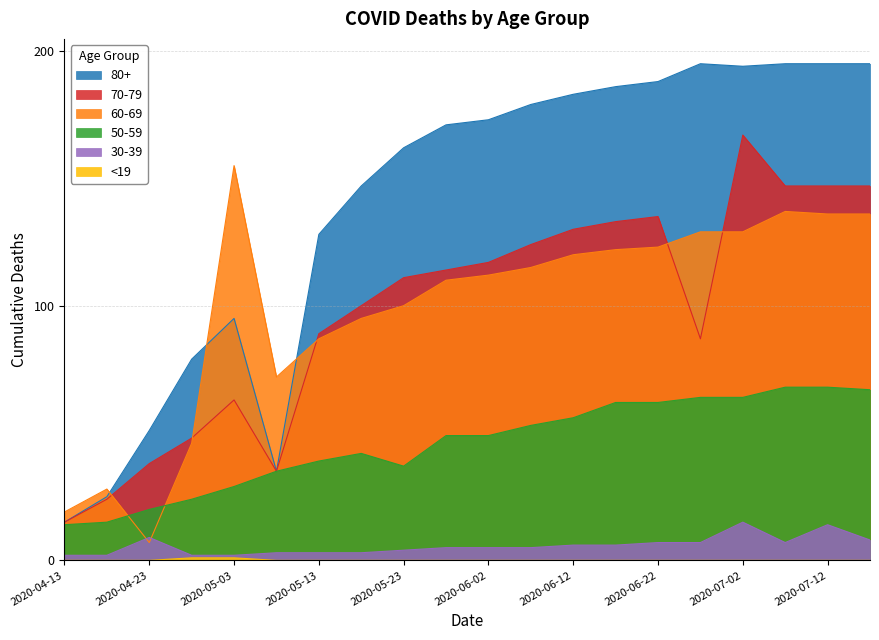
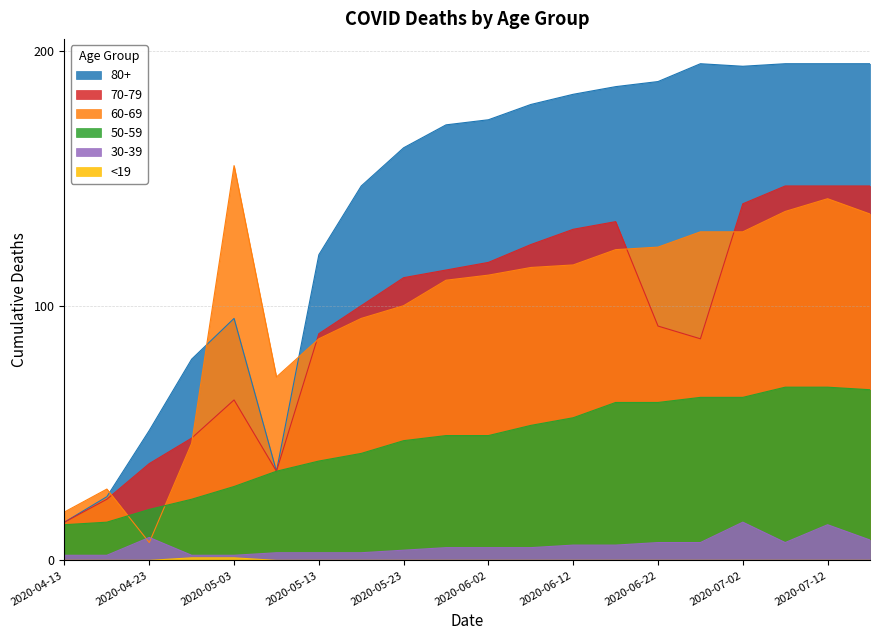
  {
    "80+": {
      "2020-04-23": 51,
      "2020-05-03": 95,
-     "2020-05-13": 128,
+     "2020-05-13": 120,
      "2020-05-23": 162,
      "2020-06-02": 173,
      "2020-06-12": 183,
      "2020-06-22": 188,
      "2020-07-02": 194,
      "2020-07-12": 195
    },
    "70-79": {
      "2020-04-23": 38,
      "2020-05-03": 63,
      "2020-05-13": 89,
      "2020-05-23": 111,
      "2020-06-02": 117,
      "2020-06-12": 130,
-     "2020-06-22": 135,
-     "2020-07-02": 167,
+     "2020-06-22": 92,
+     "2020-07-02": 140,
      "2020-07-12": 147
    },
    "60-69": {
      "2020-04-13": 19,
      "2020-04-23": 7,
      "2020-05-03": 155,
      "2020-05-13": 87,
      "2020-05-23": 100,
      "2020-06-02": 112,
-     "2020-06-12": 120,
+     "2020-06-12": 116,
      "2020-06-22": 123,
      "2020-07-02": 129,
-     "2020-07-12": 136
+     "2020-07-12": 142
    },
    "50-59": {
      "2020-04-23": 20,
      "2020-05-03": 29,
      "2020-05-13": 39,
-     "2020-05-23": 37,
+     "2020-05-23": 47,
      "2020-06-02": 49,
      "2020-06-12": 56,
      "2020-06-22": 62,
      "2020-07-02": 64,
      "2020-07-12": 68
    },
    "30-39": {
      "2020-04-13": 2,
      "2020-04-23": 9,
      "2020-05-13": 3,
      "2020-05-23": 4,
      "2020-06-02": 5,
      "2020-06-12": 6,
      "2020-06-22": 7,
      "2020-07-02": 15,
      "2020-07-12": 14
    },
    "<19": {
      "2020-04-13": 0,
      "2020-04-23": 0,
      "2020-05-13": 0,
      "2020-05-23": 0,
      "2020-06-02": 0,
      "2020-06-12": 0,
      "2020-06-22": 0,
      "2020-07-02": 0,
      "2020-07-12": 0
    }
  }
